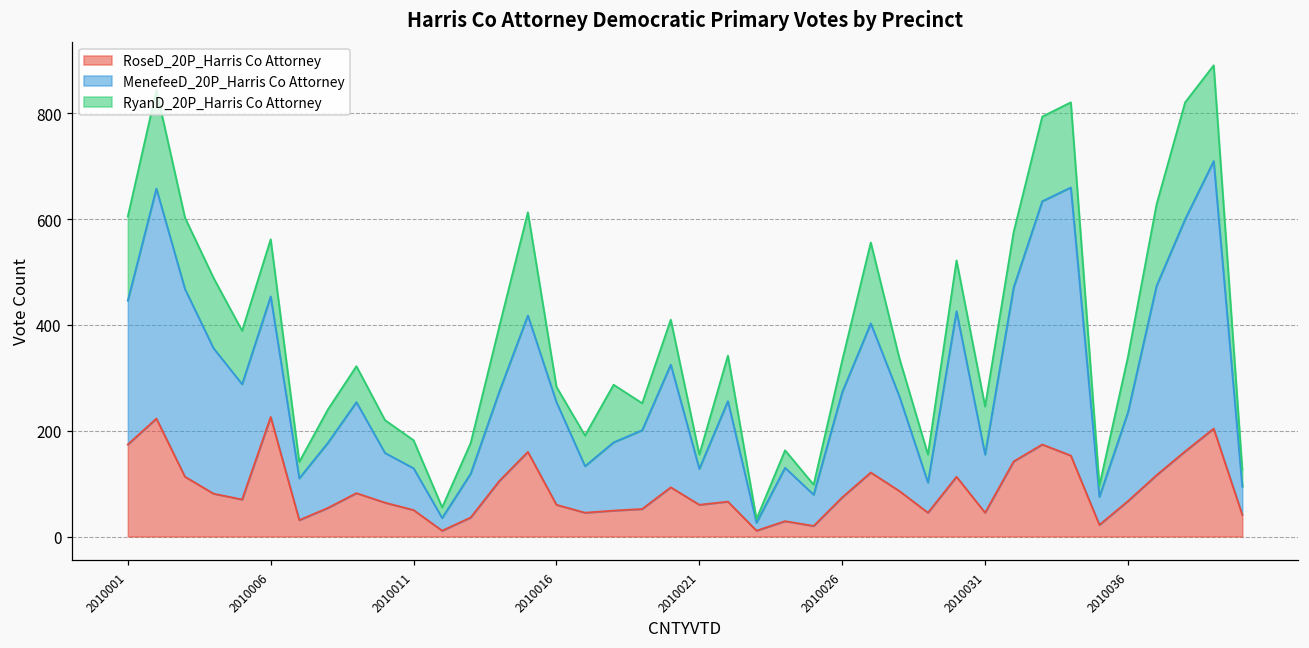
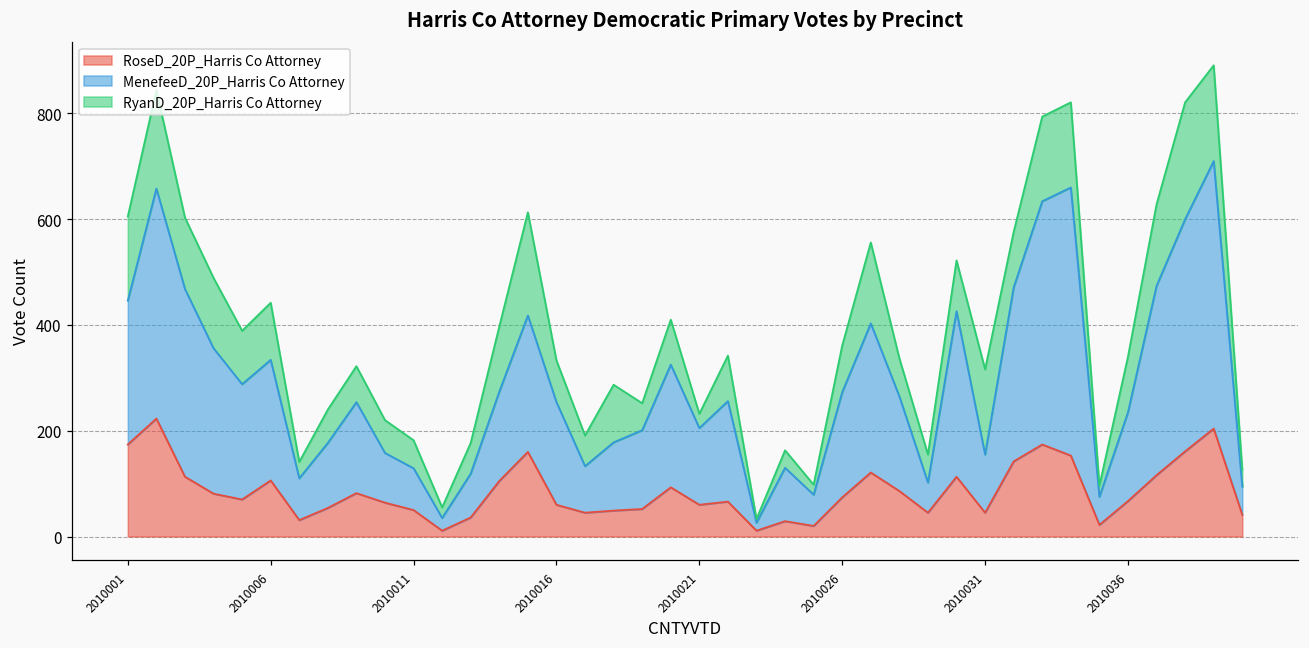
  {
    "RoseD_20P_Harris Co Attorney": {
      "2010001": 170,
-     "2010006": 230,
+     "2010006": 110,
      "2010011": 50,
      "2010016": 60,
      "2010021": 60,
      "2010026": 70,
      "2010031": 50,
      "2010036": 70
    },
    "MenefeeD_20P_Harris Co Attorney": {
      "2010001": 270,
      "2010006": 230,
      "2010011": 80,
      "2010016": 190,
-     "2010021": 70,
+     "2010021": 150,
      "2010026": 200,
      "2010031": 110,
      "2010036": 170
    },
    "RyanD_20P_Harris Co Attorney": {
      "2010001": 160,
      "2010006": 110,
      "2010011": 50,
-     "2010016": 30,
+     "2010016": 80,
      "2010021": 30,
-     "2010026": 60,
-     "2010031": 90,
+     "2010026": 90,
+     "2010031": 160,
      "2010036": 110
    }
  }
